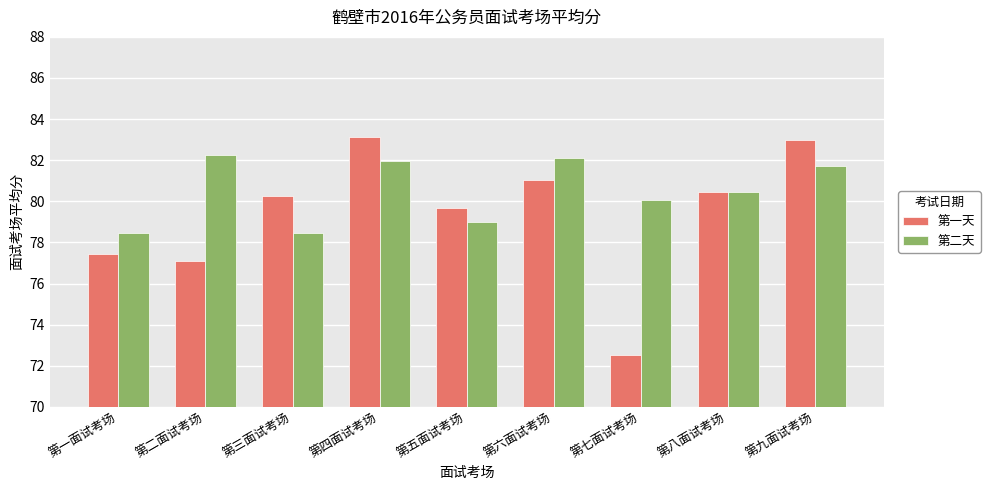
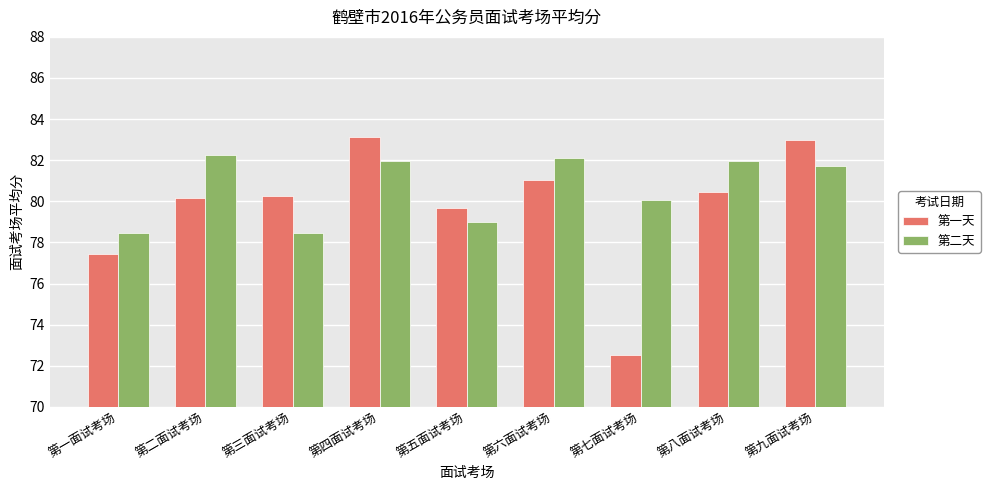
  {
    "第一天": {
      "第一面试考场": 77.4,
-     "第二面试考场": 77.1,
+     "第二面试考场": 80.2,
      "第三面试考场": 80.3,
      "第四面试考场": 83.1,
      "第五面试考场": 79.7,
      "第六面试考场": 81.0,
      "第七面试考场": 72.5,
      "第八面试考场": 80.5,
      "第九面试考场": 83.0
    },
    "第二天": {
      "第一面试考场": 78.5,
      "第二面试考场": 82.3,
      "第三面试考场": 78.4,
      "第四面试考场": 82.0,
      "第五面试考场": 79.0,
      "第六面试考场": 82.1,
      "第七面试考场": 80.1,
-     "第八面试考场": 80.5,
+     "第八面试考场": 82.0,
      "第九面试考场": 81.7
    }
  }
